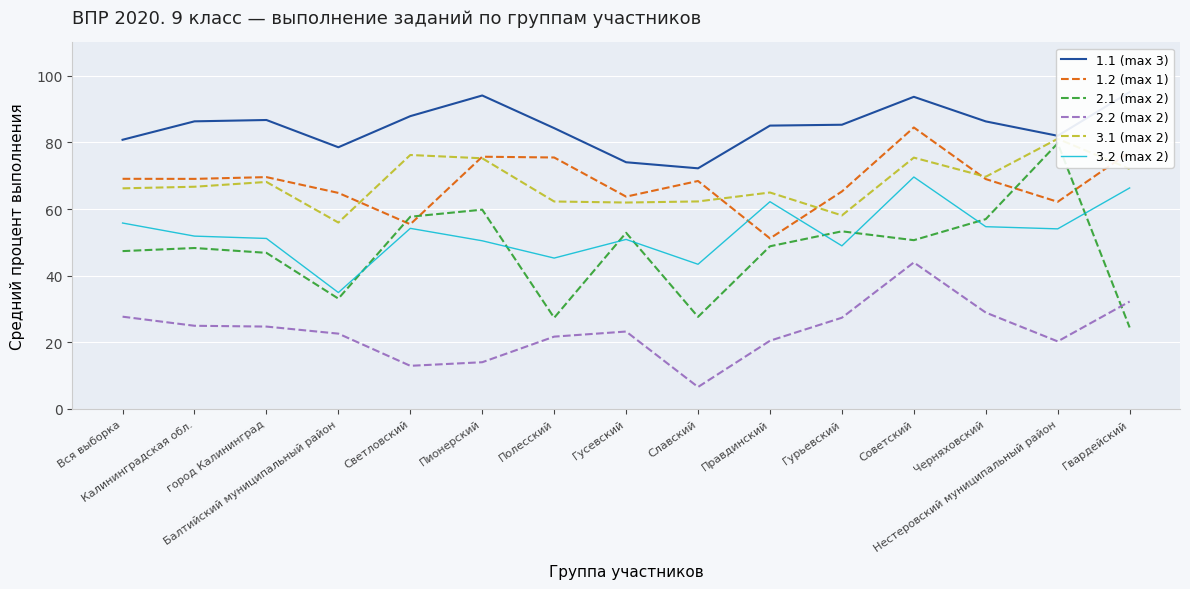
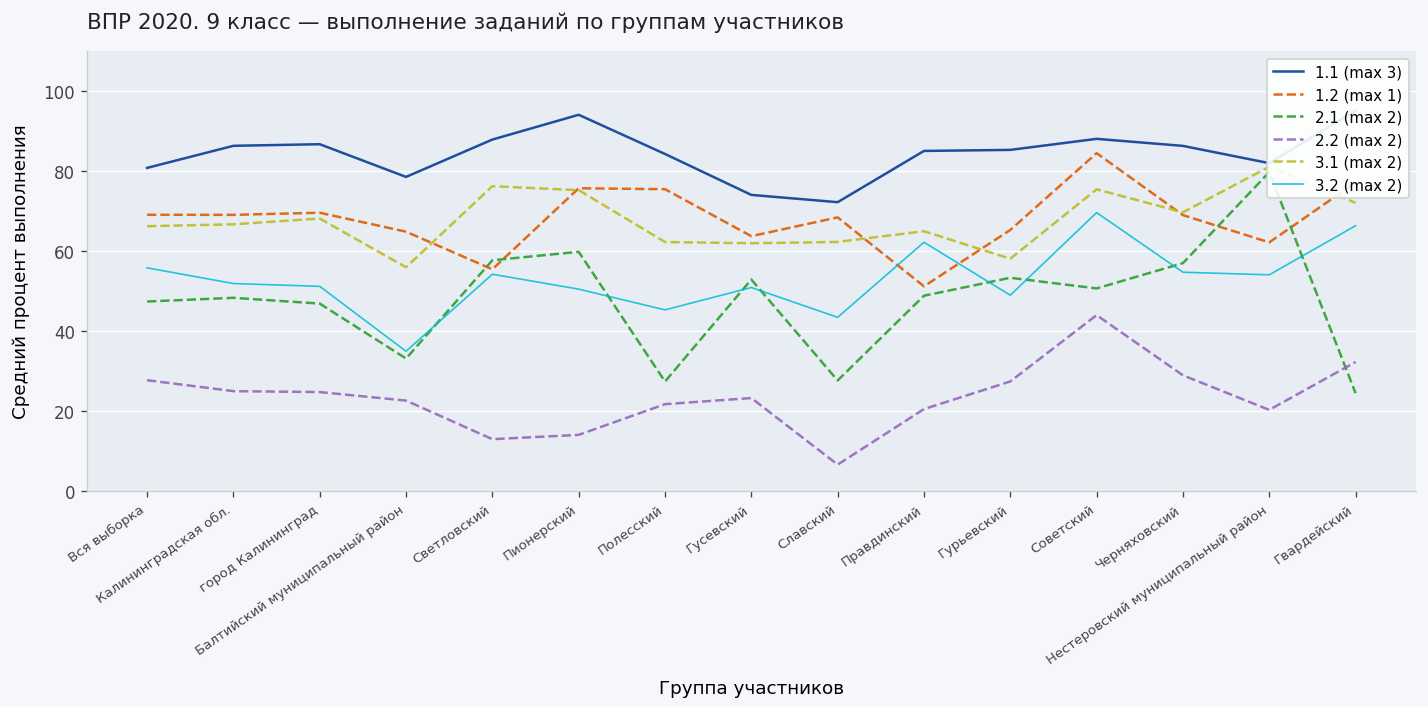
  {
    "1.1 (max 3)": {
      "Вся выборка": 81,
      "Калининградская обл.": 86,
      "город Калининград": 87,
      "Балтийский муниципальный район": 79,
      "Светловский": 88,
      "Пионерский": 94,
      "Полесский": 84,
      "Гусевский": 74,
      "Славский": 72,
      "Правдинский": 85,
      "Гурьевский": 85,
-     "Советский": 94,
+     "Советский": 88,
      "Черняховский": 86
    },
    "1.2 (max 1)": {
      "Вся выборка": 69,
      "Калининградская обл.": 69,
      "город Калининград": 70,
      "Балтийский муниципальный район": 65,
      "Светловский": 55,
      "Полесский": 75,
      "Гусевский": 64,
      "Славский": 68,
      "Правдинский": 51,
      "Гурьевский": 65,
      "Советский": 84,
      "Нестеровский муниципальный район": 62
    },
    "2.1 (max 2)": {
      "Вся выборка": 47,
      "Калининградская обл.": 48,
      "город Калининград": 47,
      "Балтийский муниципальный район": 33,
      "Светловский": 58,
      "Пионерский": 60,
      "Полесский": 27,
      "Гусевский": 53,
      "Славский": 28,
      "Правдинский": 49,
      "Гурьевский": 53,
      "Советский": 51,
      "Черняховский": 57,
      "Гвардейский": 24
    },
    "2.2 (max 2)": {
      "Вся выборка": 28,
      "Калининградская обл.": 25,
      "город Калининград": 25,
      "Балтийский муниципальный район": 23,
      "Светловский": 13,
      "Пионерский": 14,
      "Полесский": 22,
      "Гусевский": 23,
      "Славский": 7,
      "Правдинский": 20,
      "Гурьевский": 27,
      "Советский": 44,
      "Черняховский": 29,
      "Нестеровский муниципальный район": 20,
      "Гвардейский": 32
    },
    "3.1 (max 2)": {
      "Вся выборка": 66,
      "Калининградская обл.": 67,
      "город Калининград": 68,
      "Балтийский муниципальный район": 56,
      "Светловский": 76,
      "Полесский": 62,
      "Гусевский": 62,
      "Славский": 62,
      "Правдинский": 65,
      "Гурьевский": 58,
      "Советский": 75,
      "Гвардейский": 72
    },
    "3.2 (max 2)": {
      "Вся выборка": 56,
      "Калининградская обл.": 52,
      "город Калининград": 51,
      "Балтийский муниципальный район": 35,
      "Светловский": 54,
      "Пионерский": 50,
      "Полесский": 45,
      "Гусевский": 51,
      "Славский": 43,
      "Правдинский": 62,
      "Гурьевский": 49,
      "Советский": 70,
      "Черняховский": 55,
      "Нестеровский муниципальный район": 54,
      "Гвардейский": 66
    }
  }
